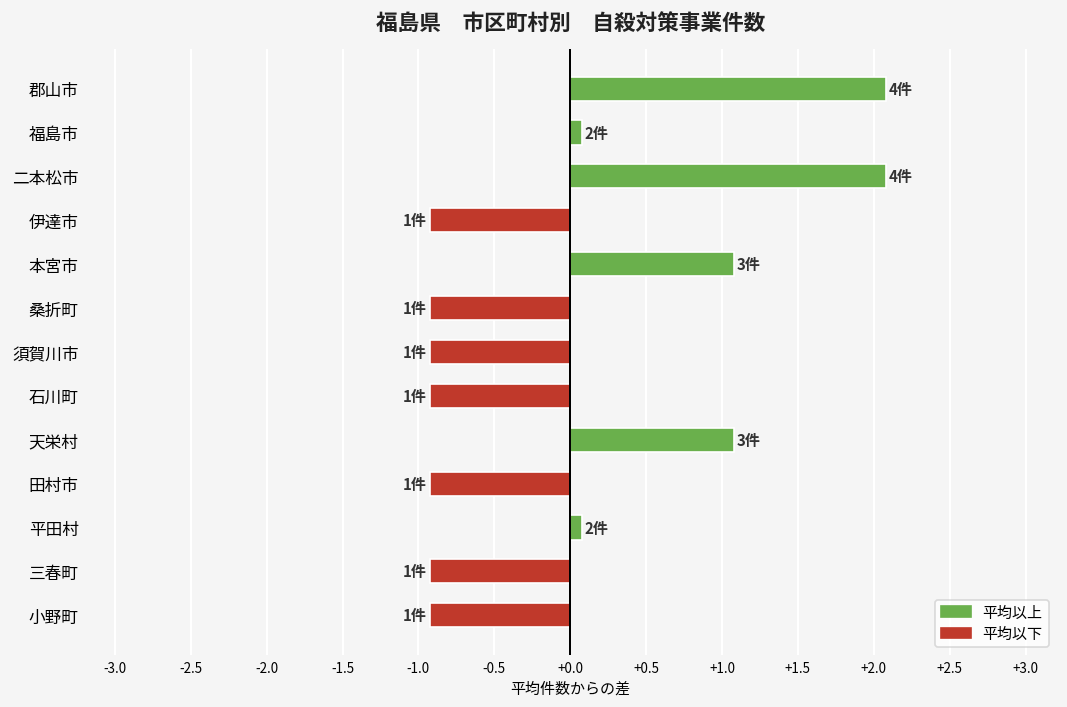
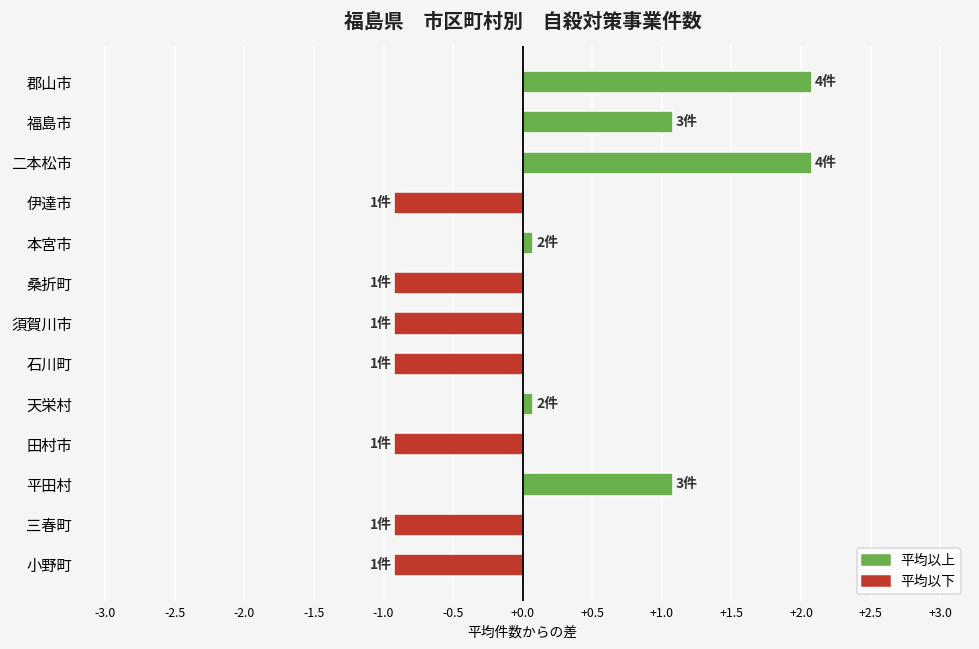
  {
-   "福島市": "2件",
-   "本宮市": "3件",
-   "天栄村": "3件",
-   "平田村": "2件"
+   "福島市": "3件",
+   "本宮市": "2件",
+   "天栄村": "2件",
+   "平田村": "3件"
  }
